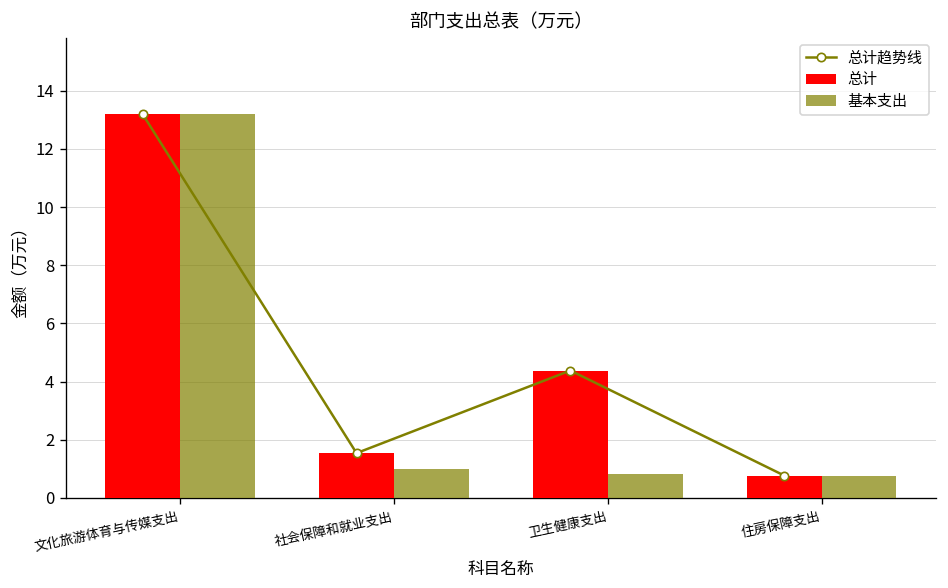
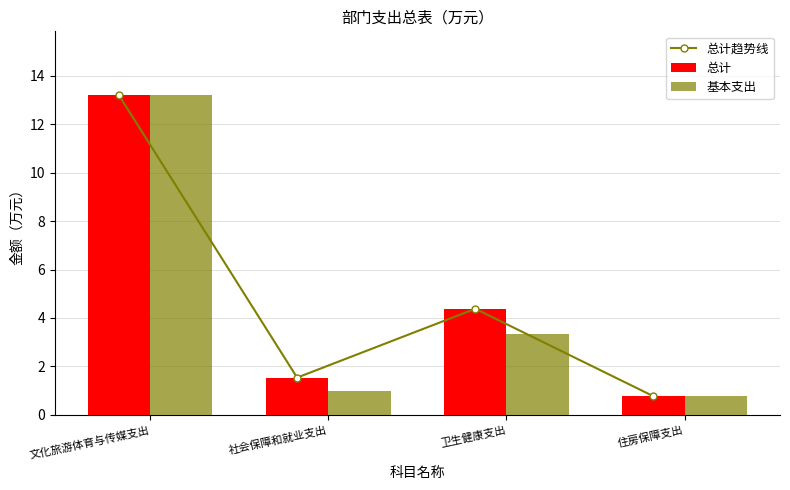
  {
    "总计": {
      "文化旅游体育与传媒支出": 13.2,
      "社会保障和就业支出": 1.5,
      "卫生健康支出": 4.4,
      "住房保障支出": 0.8
    },
    "基本支出": {
      "文化旅游体育与传媒支出": 13.2,
      "社会保障和就业支出": 1.0,
-     "卫生健康支出": 0.8,
+     "卫生健康支出": 3.4,
      "住房保障支出": 0.8
    }
  }
